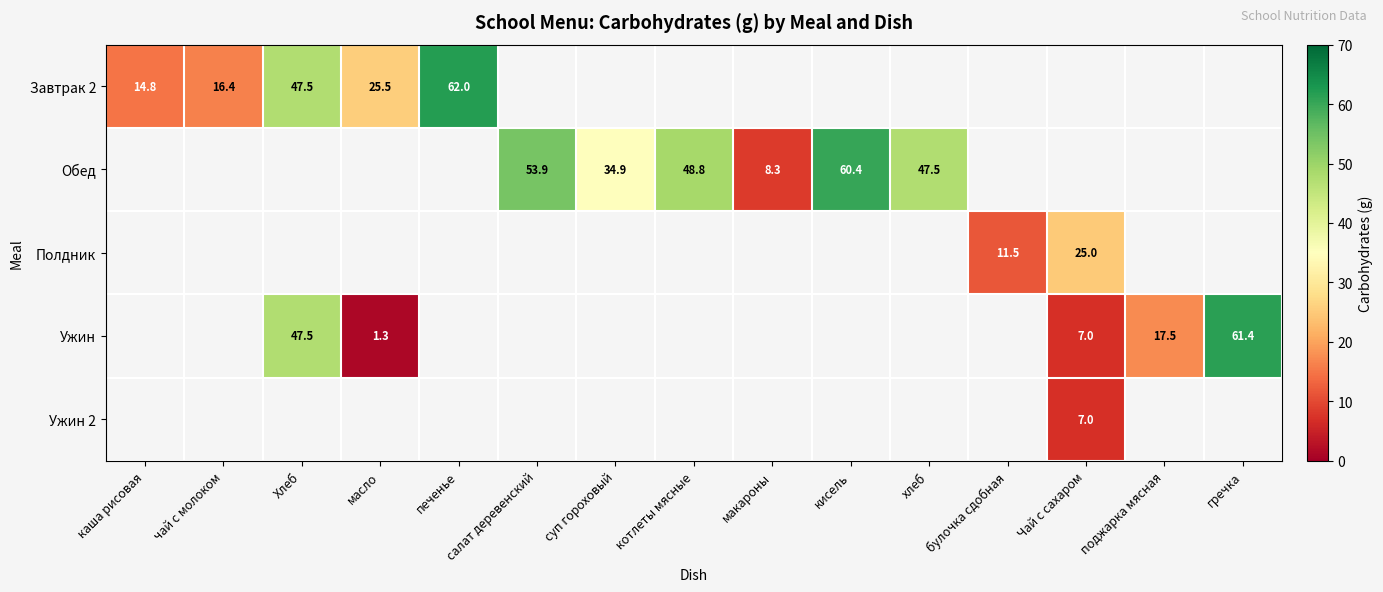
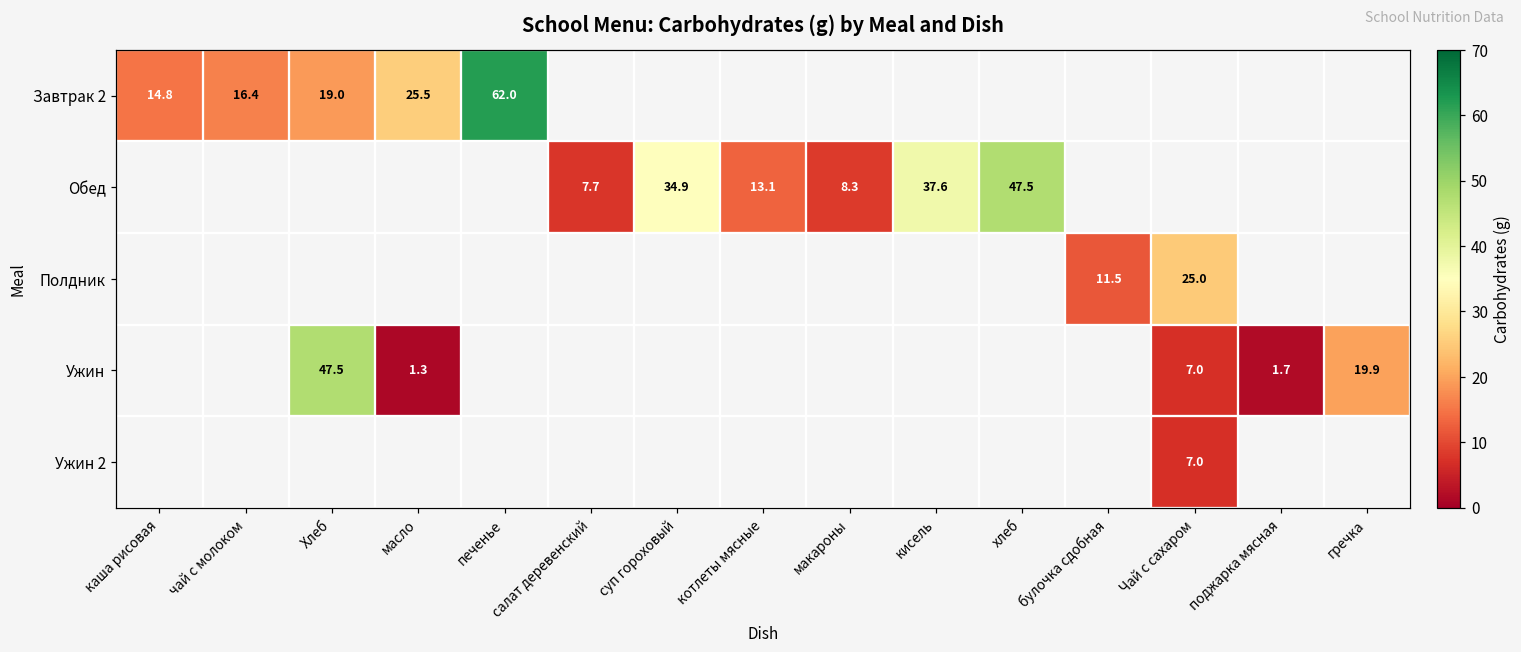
  {
    "Завтрак 2": {
      "каша рисовая": 14.8,
      "чай с молоком": 16.4,
-     "Хлеб": 47.5,
+     "Хлеб": 19.0,
      "масло": 25.5,
      "печенье": 62.0
    },
    "Обед": {
-     "салат деревенский": 53.9,
+     "салат деревенский": 7.7,
      "суп гороховый": 34.9,
-     "котлеты мясные": 48.8,
+     "котлеты мясные": 13.1,
      "макароны": 8.3,
-     "кисель": 60.4,
+     "кисель": 37.6,
      "хлеб": 47.5
    },
    "Полдник": {
      "булочка сдобная": 11.5,
      "Чай с сахаром": 25.0
    },
    "Ужин": {
      "Хлеб": 47.5,
      "масло": 1.3,
      "Чай с сахаром": 7.0,
-     "поджарка мясная": 17.5,
-     "гречка": 61.4
+     "поджарка мясная": 1.7,
+     "гречка": 19.9
    },
    "Ужин 2": {
      "Чай с сахаром": 7.0
    }
  }
